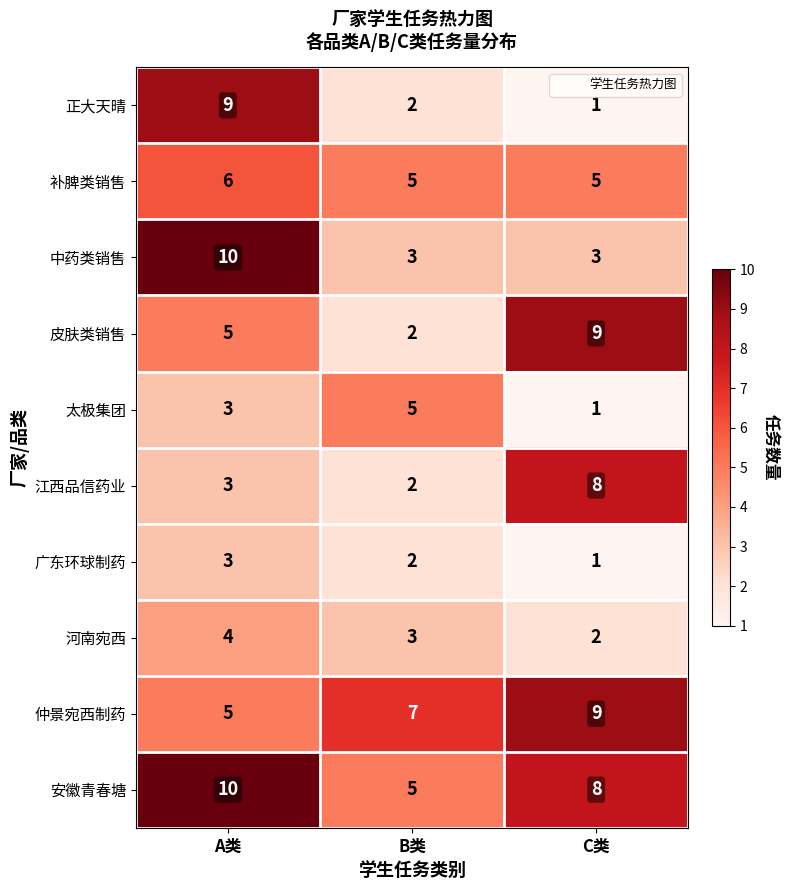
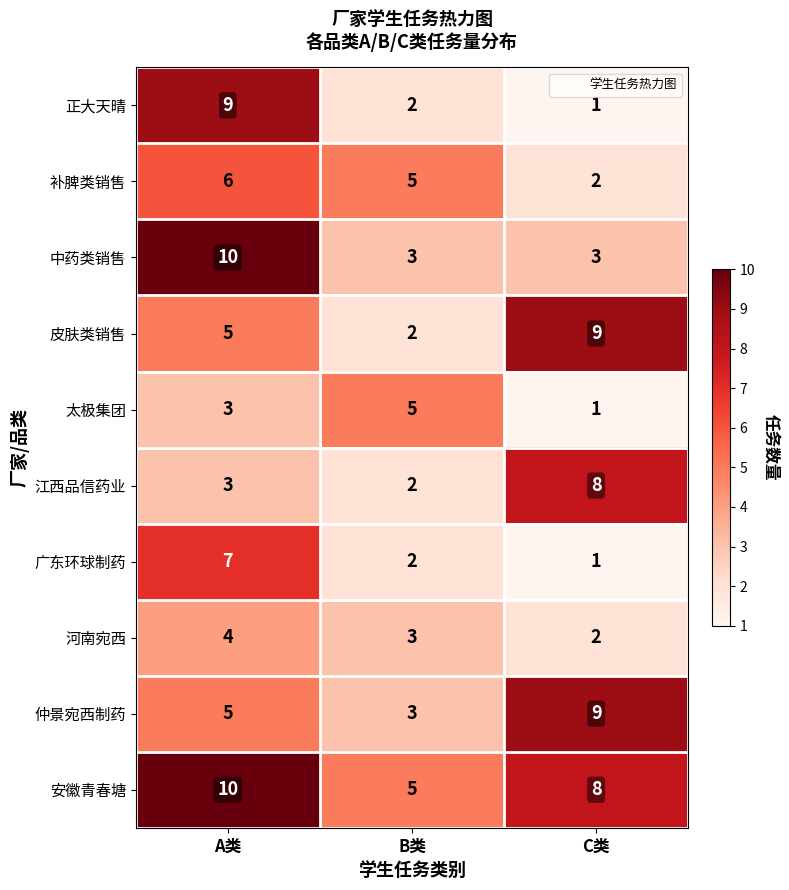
  {
    "补脾类销售": {
-     "C类": 5
+     "C类": 2
    },
    "广东环球制药": {
-     "A类": 3
+     "A类": 7
    },
    "仲景宛西制药": {
-     "B类": 7
+     "B类": 3
    }
  }
